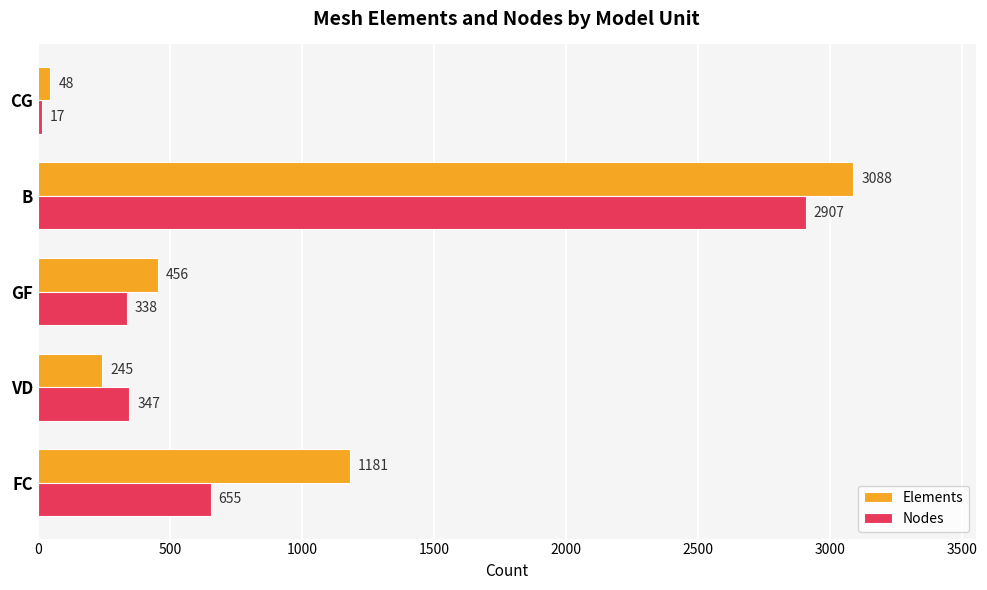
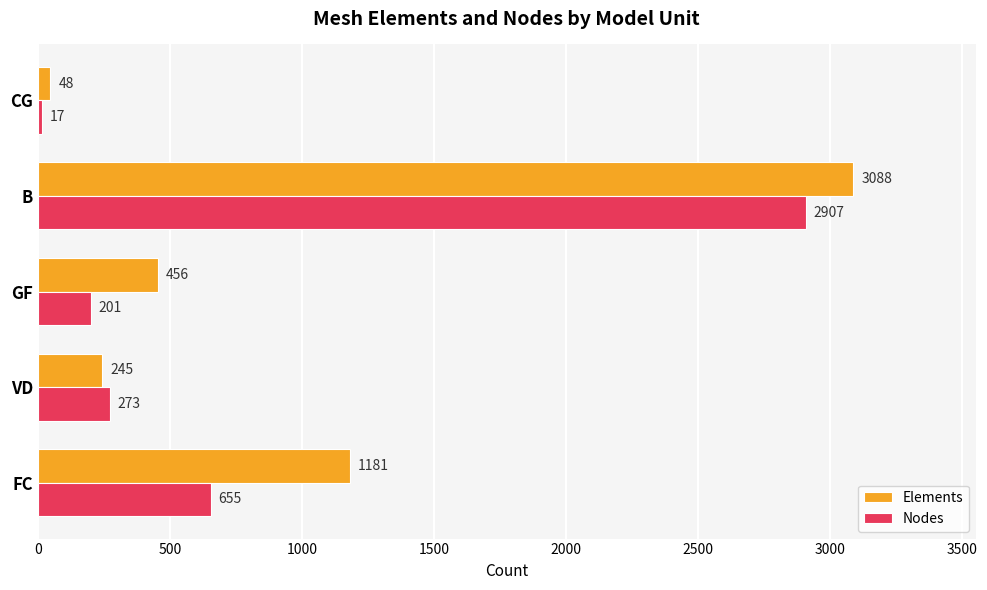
  {
    "Elements": {
      "CG": 48,
      "B": 3088,
      "GF": 456,
      "VD": 245,
      "FC": 1181
    },
    "Nodes": {
      "CG": 17,
      "B": 2907,
-     "GF": 338,
-     "VD": 347,
+     "GF": 201,
+     "VD": 273,
      "FC": 655
    }
  }
